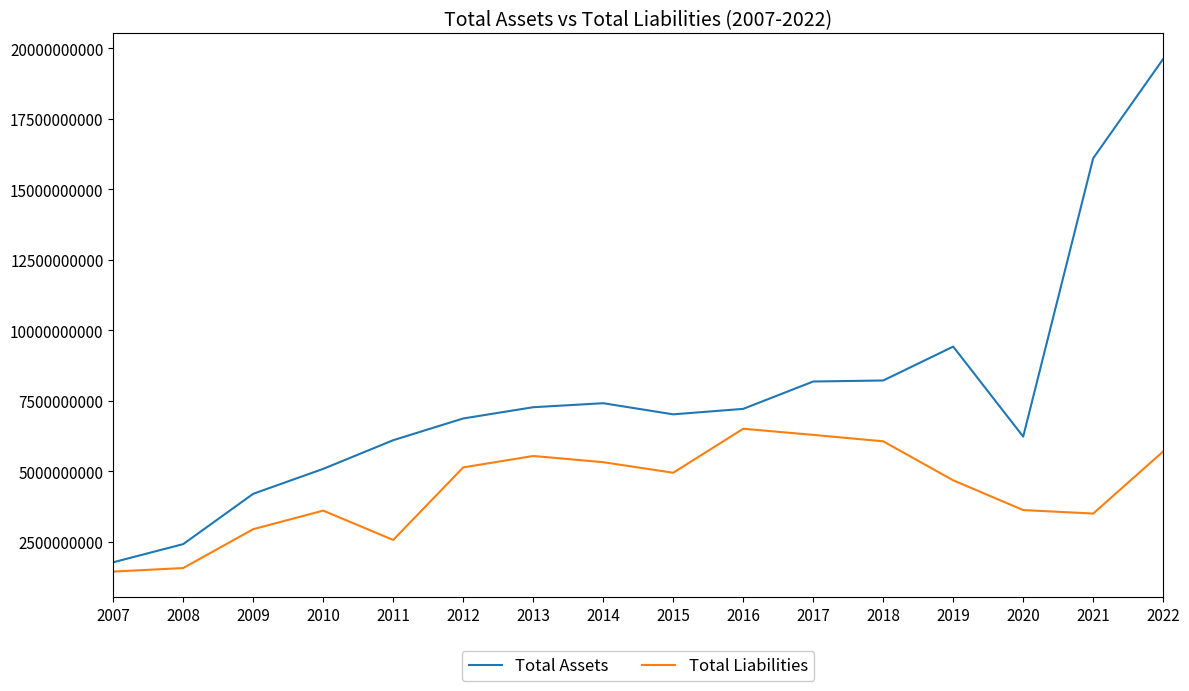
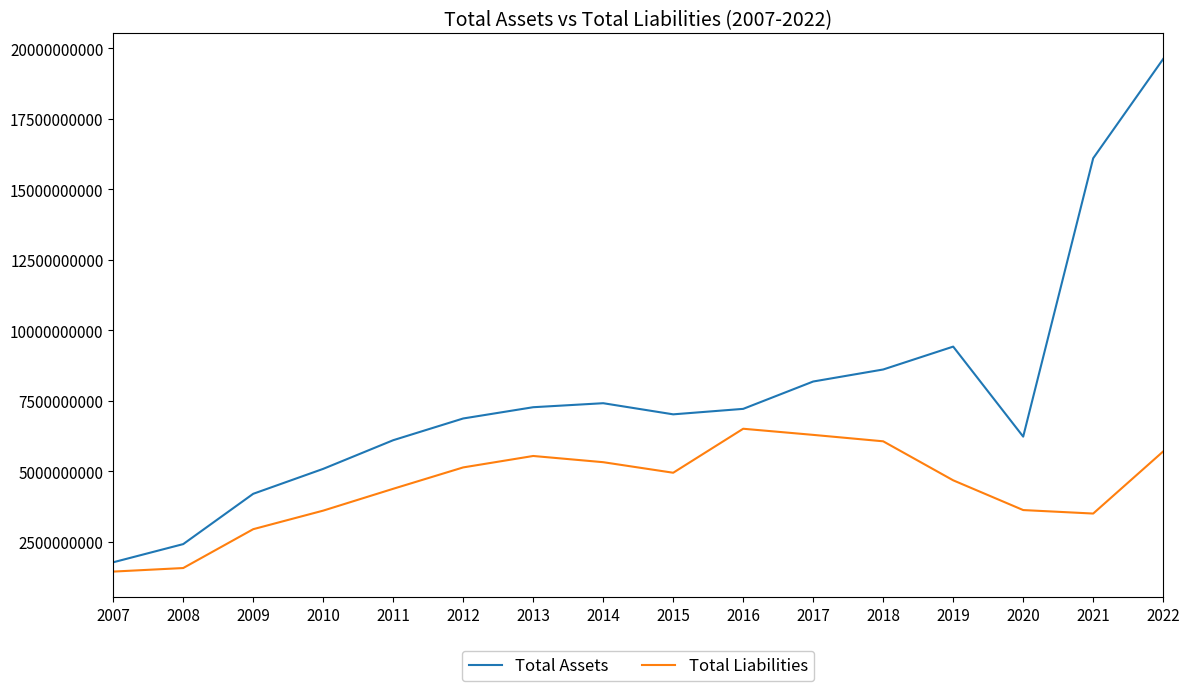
  {
    "Total Assets": {
      "2007": 1800000000,
      "2008": 2400000000,
      "2009": 4200000000,
      "2010": 5100000000,
      "2011": 6100000000,
      "2012": 6900000000,
      "2013": 7300000000,
      "2014": 7400000000,
      "2015": 7000000000,
      "2016": 7200000000,
      "2017": 8200000000,
-     "2018": 8200000000,
+     "2018": 8600000000,
      "2019": 9400000000,
      "2020": 6200000000,
      "2021": 16100000000,
      "2022": 19600000000
    },
    "Total Liabilities": {
      "2007": 1400000000,
      "2008": 1600000000,
      "2009": 2900000000,
      "2010": 3600000000,
-     "2011": 2600000000,
+     "2011": 4400000000,
      "2012": 5100000000,
      "2013": 5500000000,
      "2014": 5300000000,
      "2015": 4900000000,
      "2016": 6500000000,
      "2017": 6300000000,
      "2018": 6100000000,
      "2019": 4700000000,
      "2020": 3600000000,
      "2021": 3500000000,
      "2022": 5700000000
    }
  }
